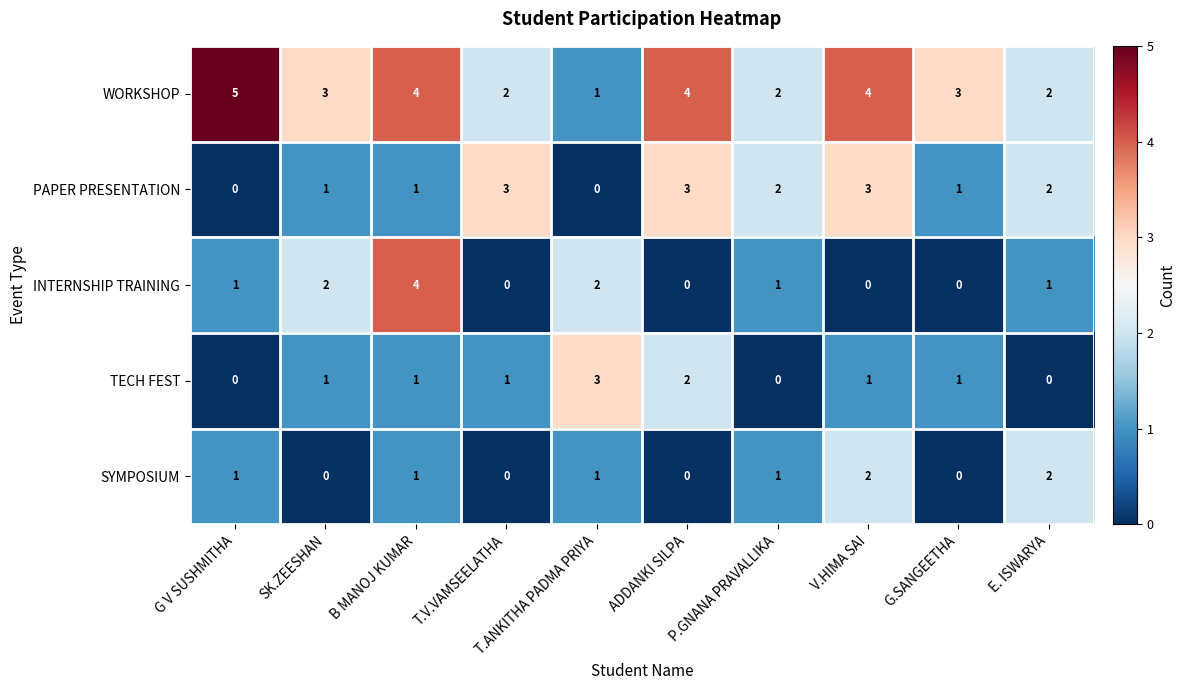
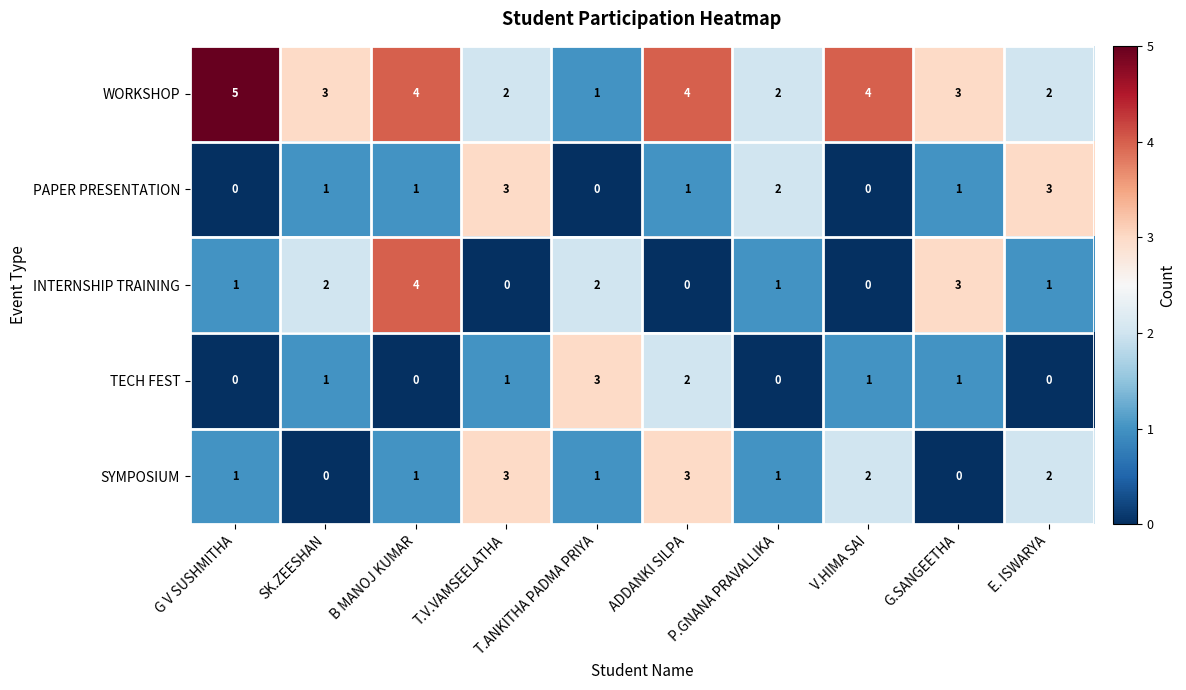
  {
    "WORKSHOP": {
      "G V SUSHMITHA": 5,
      "SK.ZEESHAN": 3,
      "B MANOJ KUMAR": 4,
      "T.V.VAMSEELATHA": 2,
      "T.ANKITHA PADMA PRIYA": 1,
      "ADDANKI SILPA": 4,
      "P.GNANA PRAVALLIKA": 2,
      "V.HIMA SAI": 4,
      "G.SANGEETHA": 3,
      "E. ISWARYA": 2
    },
    "PAPER PRESENTATION": {
      "G V SUSHMITHA": 0,
      "SK.ZEESHAN": 1,
      "B MANOJ KUMAR": 1,
      "T.V.VAMSEELATHA": 3,
      "T.ANKITHA PADMA PRIYA": 0,
-     "ADDANKI SILPA": 3,
+     "ADDANKI SILPA": 1,
      "P.GNANA PRAVALLIKA": 2,
-     "V.HIMA SAI": 3,
+     "V.HIMA SAI": 0,
      "G.SANGEETHA": 1,
-     "E. ISWARYA": 2
+     "E. ISWARYA": 3
    },
    "INTERNSHIP TRAINING": {
      "G V SUSHMITHA": 1,
      "SK.ZEESHAN": 2,
      "B MANOJ KUMAR": 4,
      "T.V.VAMSEELATHA": 0,
      "T.ANKITHA PADMA PRIYA": 2,
      "ADDANKI SILPA": 0,
      "P.GNANA PRAVALLIKA": 1,
      "V.HIMA SAI": 0,
-     "G.SANGEETHA": 0,
+     "G.SANGEETHA": 3,
      "E. ISWARYA": 1
    },
    "TECH FEST": {
      "G V SUSHMITHA": 0,
      "SK.ZEESHAN": 1,
-     "B MANOJ KUMAR": 1,
+     "B MANOJ KUMAR": 0,
      "T.V.VAMSEELATHA": 1,
      "T.ANKITHA PADMA PRIYA": 3,
      "ADDANKI SILPA": 2,
      "P.GNANA PRAVALLIKA": 0,
      "V.HIMA SAI": 1,
      "G.SANGEETHA": 1,
      "E. ISWARYA": 0
    },
    "SYMPOSIUM": {
      "G V SUSHMITHA": 1,
      "SK.ZEESHAN": 0,
      "B MANOJ KUMAR": 1,
-     "T.V.VAMSEELATHA": 0,
+     "T.V.VAMSEELATHA": 3,
      "T.ANKITHA PADMA PRIYA": 1,
-     "ADDANKI SILPA": 0,
+     "ADDANKI SILPA": 3,
      "P.GNANA PRAVALLIKA": 1,
      "V.HIMA SAI": 2,
      "G.SANGEETHA": 0,
      "E. ISWARYA": 2
    }
  }
